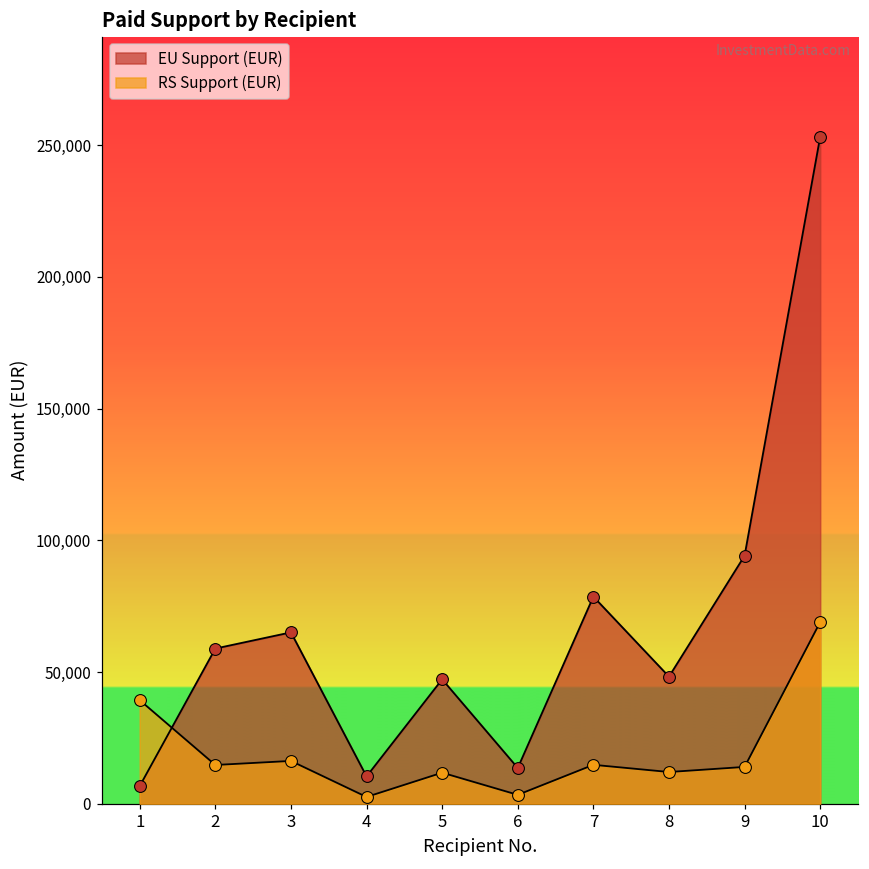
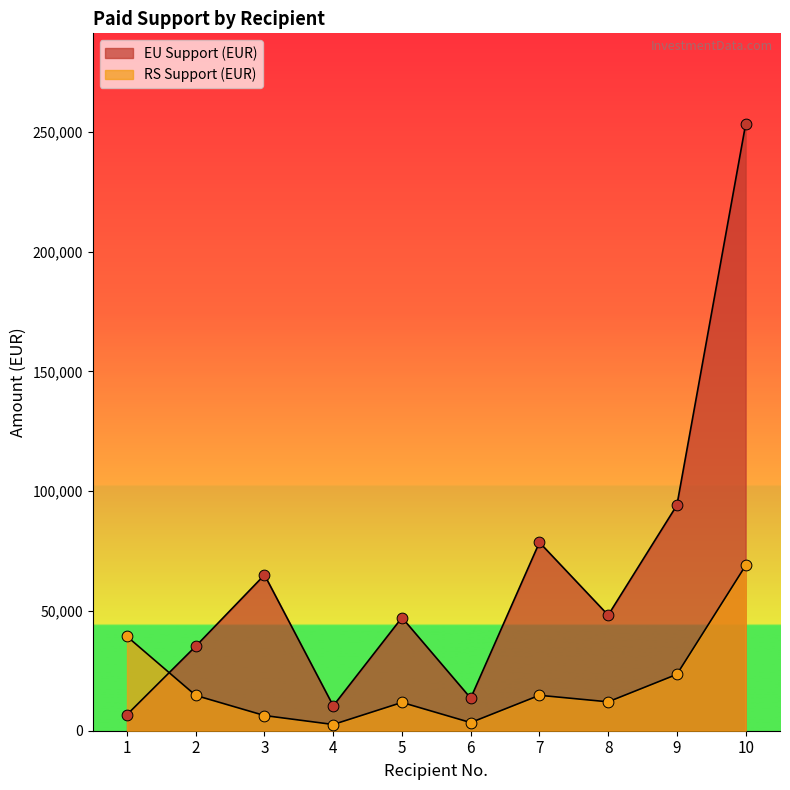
  {
    "EU Support (EUR)": {
      "1": "7,000",
-     "2": "59,000",
+     "2": "35,000",
      "3": "65,000",
      "4": "10,000",
      "5": "47,000",
      "6": "14,000",
      "7": "79,000",
      "8": "48,000",
      "9": "94,000",
      "10": "253,000"
    },
    "RS Support (EUR)": {
      "1": "39,000",
      "2": "15,000",
-     "3": "16,000",
+     "3": "6,000",
      "4": "3,000",
      "5": "12,000",
      "6": "3,000",
      "7": "15,000",
      "8": "12,000",
-     "9": "14,000",
+     "9": "24,000",
      "10": "69,000"
    }
  }
